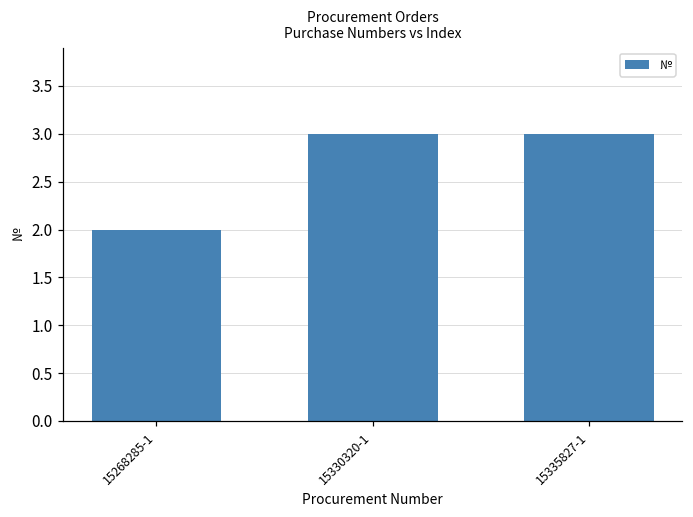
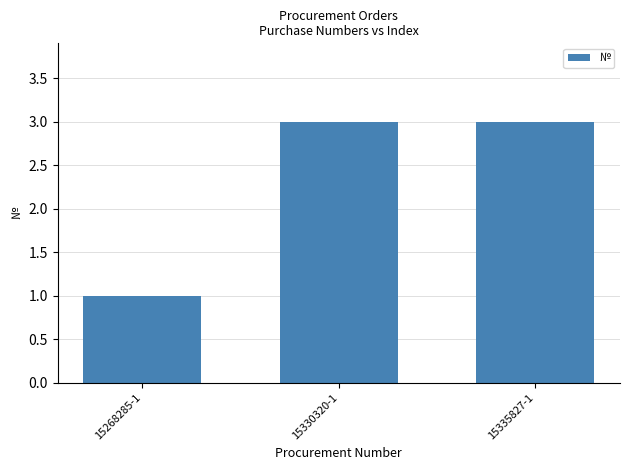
  {
-   "15268285-1": 2,
+   "15268285-1": 1,
    "15330320-1": 3,
    "15335827-1": 3
  }
